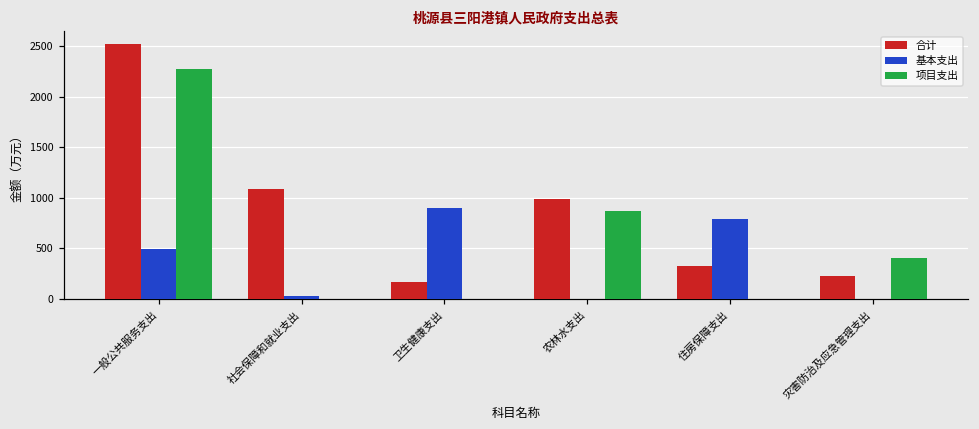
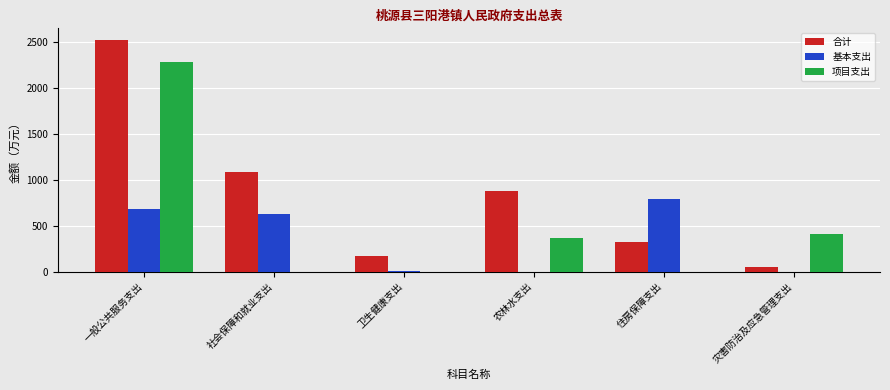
  {
    "合计": {
      "一般公共服务支出": 2500,
      "社会保障和就业支出": 1100,
      "卫生健康支出": 200,
-     "农林水支出": 1000,
+     "农林水支出": 900,
      "住房保障支出": 300,
-     "灾害防治及应急管理支出": 200
+     "灾害防治及应急管理支出": 100
    },
    "基本支出": {
-     "一般公共服务支出": 500,
-     "社会保障和就业支出": 0,
-     "卫生健康支出": 900,
+     "一般公共服务支出": 700,
+     "社会保障和就业支出": 600,
+     "卫生健康支出": 0,
      "农林水支出": 0,
      "住房保障支出": 800,
      "灾害防治及应急管理支出": 0
    },
    "项目支出": {
      "一般公共服务支出": 2300,
      "社会保障和就业支出": 0,
      "卫生健康支出": 0,
-     "农林水支出": 900,
+     "农林水支出": 400,
      "住房保障支出": 0,
      "灾害防治及应急管理支出": 400
    }
  }
